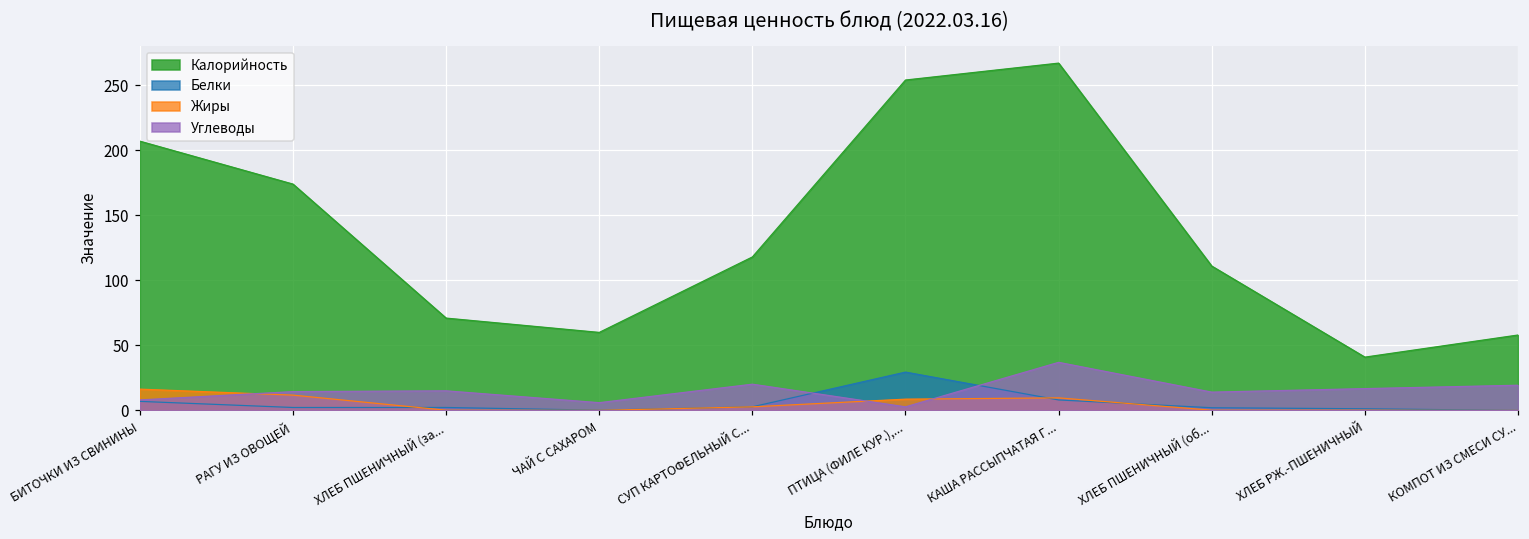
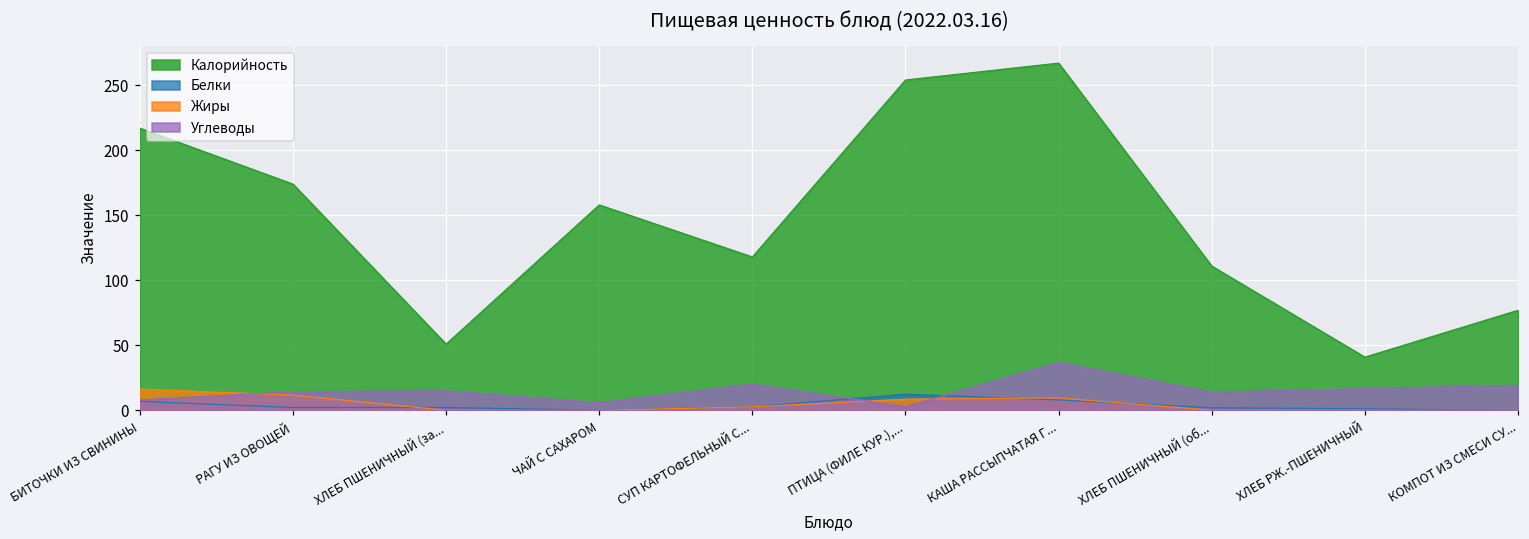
  {
    "Калорийность": {
-     "БИТОЧКИ ИЗ СВИНИНЫ": 207,
+     "БИТОЧКИ ИЗ СВИНИНЫ": 217,
      "РАГУ ИЗ ОВОЩЕЙ": 174,
-     "ХЛЕБ ПШЕНИЧНЫЙ (за...": 71,
-     "ЧАЙ С САХАРОМ": 60,
+     "ХЛЕБ ПШЕНИЧНЫЙ (за...": 51,
+     "ЧАЙ С САХАРОМ": 158,
      "СУП КАРТОФЕЛЬНЫЙ С...": 118,
      "ПТИЦА (ФИЛЕ КУР.),...": 254,
      "КАША РАССЫПЧАТАЯ Г...": 267,
      "ХЛЕБ ПШЕНИЧНЫЙ (об...": 111,
      "ХЛЕБ РЖ.-ПШЕНИЧНЫЙ": 41,
-     "КОМПОТ ИЗ СМЕСИ СУ...": 58
+     "КОМПОТ ИЗ СМЕСИ СУ...": 77
    },
    "Белки": {
      "РАГУ ИЗ ОВОЩЕЙ": 2,
-     "ПТИЦА (ФИЛЕ КУР.),...": 30
+     "ПТИЦА (ФИЛЕ КУР.),...": 13
    },
    "Жиры": {
      "БИТОЧКИ ИЗ СВИНИНЫ": 16,
      "РАГУ ИЗ ОВОЩЕЙ": 12,
      "ПТИЦА (ФИЛЕ КУР.),...": 9
    },
    "Углеводы": {
      "РАГУ ИЗ ОВОЩЕЙ": 15,
      "ХЛЕБ ПШЕНИЧНЫЙ (за...": 15,
      "ЧАЙ С САХАРОМ": 6,
      "СУП КАРТОФЕЛЬНЫЙ С...": 20,
      "ПТИЦА (ФИЛЕ КУР.),...": 3,
      "КАША РАССЫПЧАТАЯ Г...": 37,
      "ХЛЕБ ПШЕНИЧНЫЙ (об...": 14,
      "ХЛЕБ РЖ.-ПШЕНИЧНЫЙ": 17,
      "КОМПОТ ИЗ СМЕСИ СУ...": 19
    }
  }
